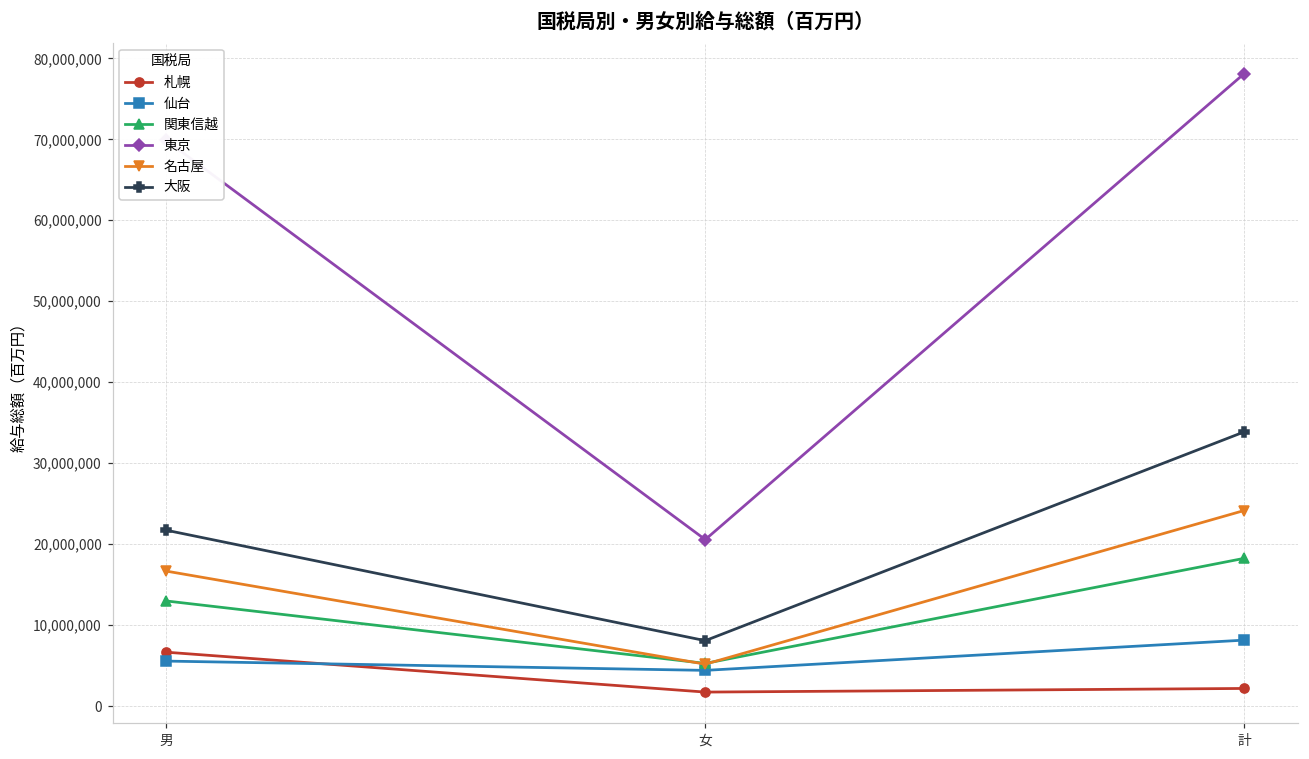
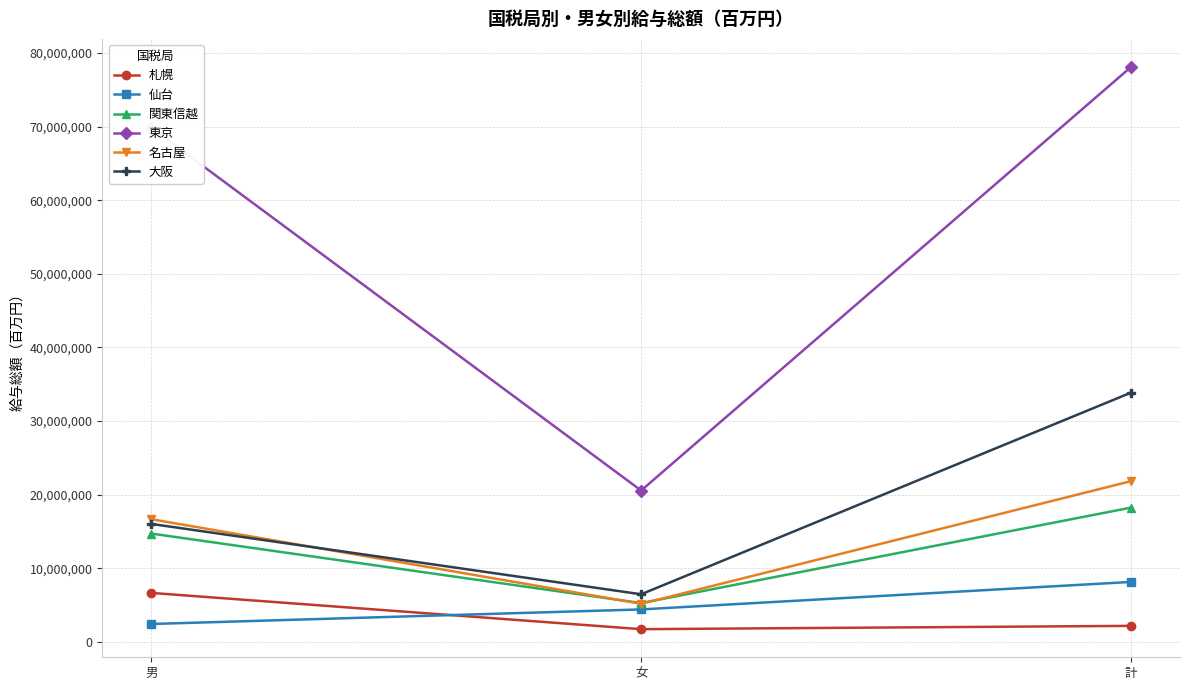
  {
    "札幌": {
      "男": "7,000,000",
      "女": "2,000,000",
      "計": "2,000,000"
    },
    "仙台": {
-     "男": "6,000,000",
+     "男": "2,000,000",
      "女": "4,000,000",
      "計": "8,000,000"
    },
    "関東信越": {
-     "男": "13,000,000",
+     "男": "15,000,000",
      "計": "18,000,000"
    },
    "東京": {
      "女": "21,000,000",
      "計": "78,000,000"
    },
    "名古屋": {
      "男": "17,000,000",
-     "計": "24,000,000"
+     "計": "22,000,000"
    },
    "大阪": {
-     "男": "22,000,000",
-     "女": "8,000,000",
+     "男": "16,000,000",
+     "女": "6,000,000",
      "計": "34,000,000"
    }
  }
